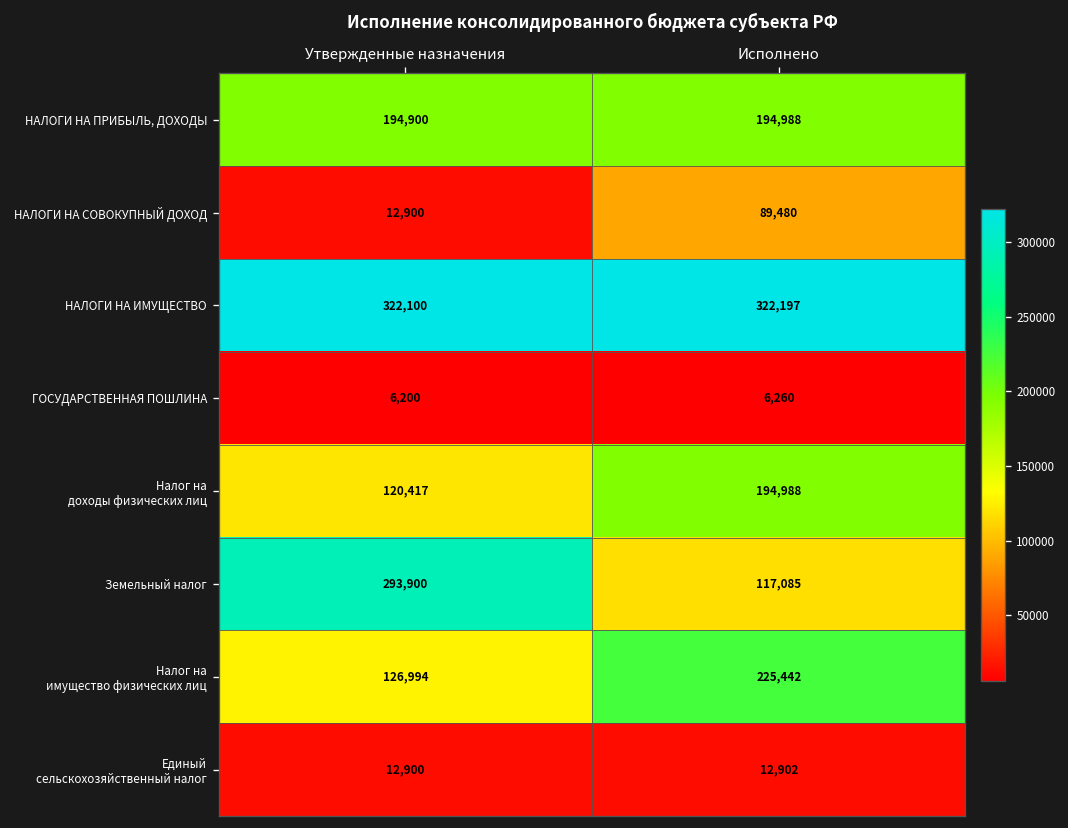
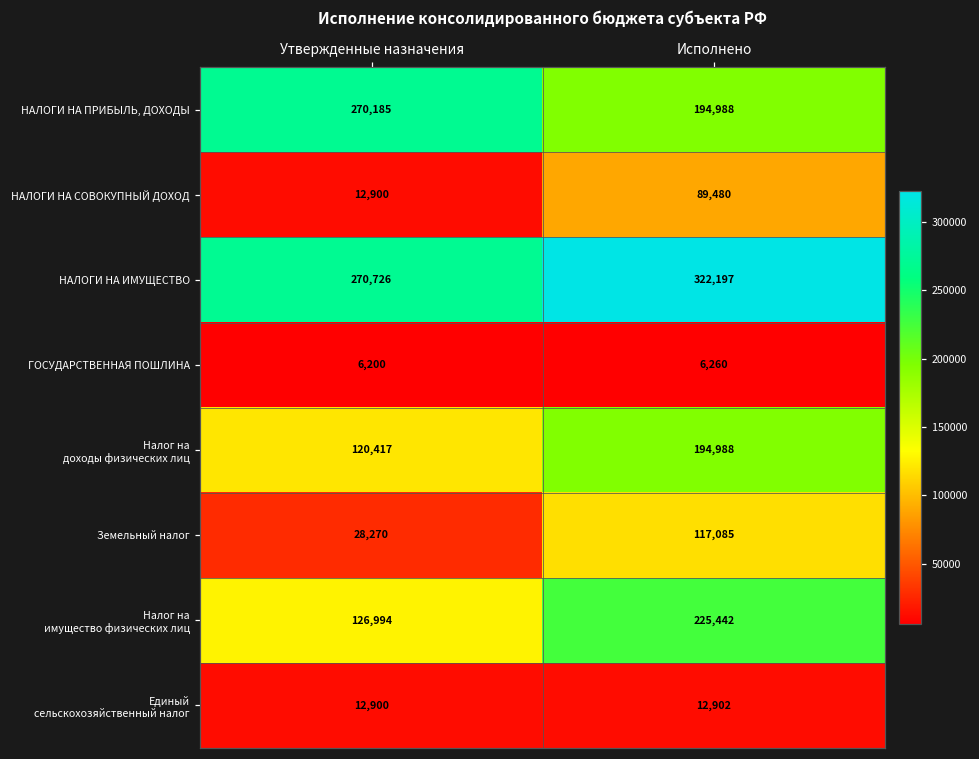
  {
    "НАЛОГИ НА ПРИБЫЛЬ, ДОХОДЫ": {
-     "Утвержденные назначения": "194,900",
+     "Утвержденные назначения": "270,185",
      "Исполнено": "194,988"
    },
    "НАЛОГИ НА СОВОКУПНЫЙ ДОХОД": {
      "Утвержденные назначения": "12,900",
      "Исполнено": "89,480"
    },
    "НАЛОГИ НА ИМУЩЕСТВО": {
-     "Утвержденные назначения": "322,100",
+     "Утвержденные назначения": "270,726",
      "Исполнено": "322,197"
    },
    "ГОСУДАРСТВЕННАЯ ПОШЛИНА": {
      "Утвержденные назначения": "6,200",
      "Исполнено": "6,260"
    },
    "Налог на доходы физических лиц": {
      "Утвержденные назначения": "120,417",
      "Исполнено": "194,988"
    },
    "Земельный налог": {
-     "Утвержденные назначения": "293,900",
+     "Утвержденные назначения": "28,270",
      "Исполнено": "117,085"
    },
    "Налог на имущество физических лиц": {
      "Утвержденные назначения": "126,994",
      "Исполнено": "225,442"
    },
    "Единый сельскохозяйственный налог": {
      "Утвержденные назначения": "12,900",
      "Исполнено": "12,902"
    }
  }
